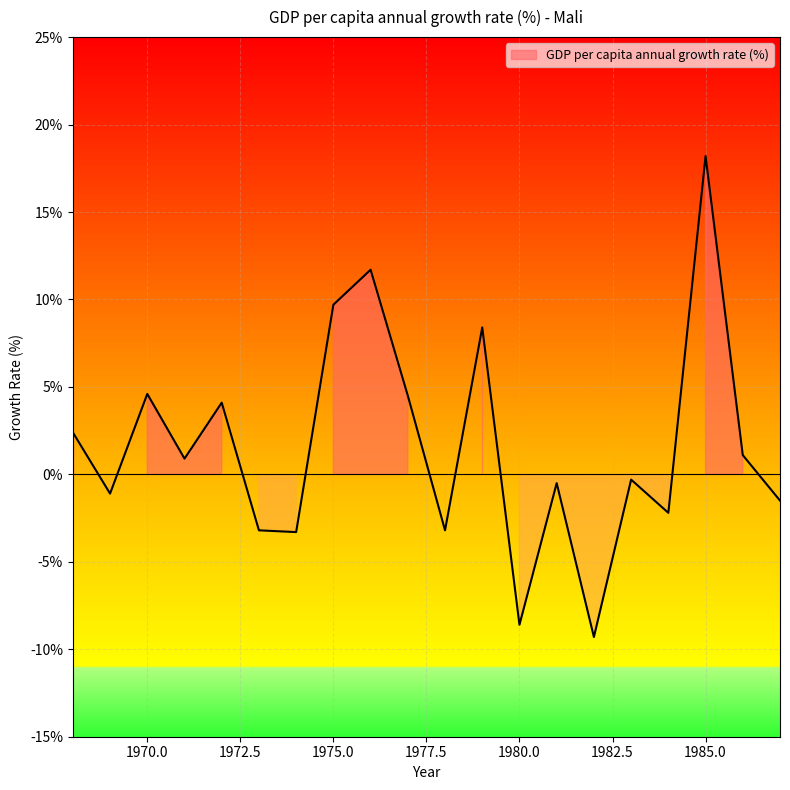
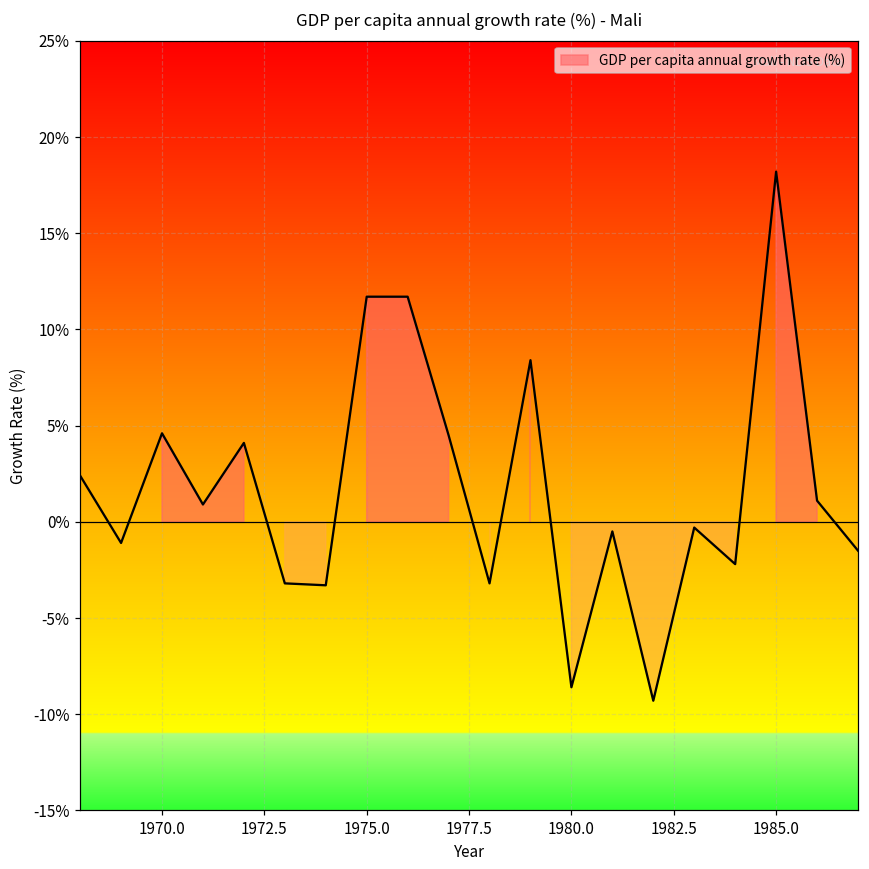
  {
    "1970.0": "4.6%",
-   "1975.0": "9.7%",
+   "1975.0": "11.7%",
    "1980.0": "-8.6%",
    "1985.0": "18.2%"
  }
